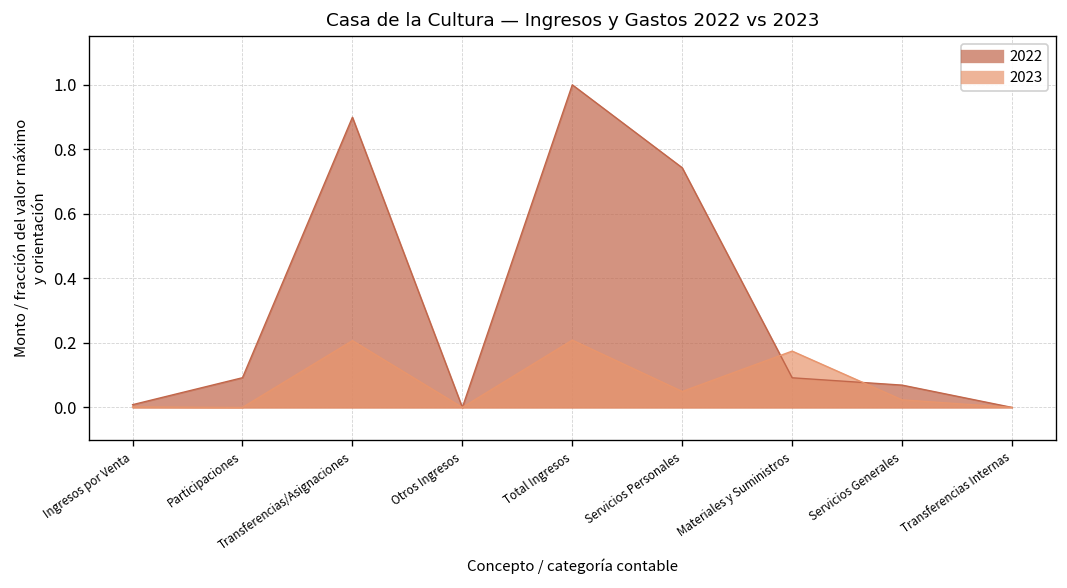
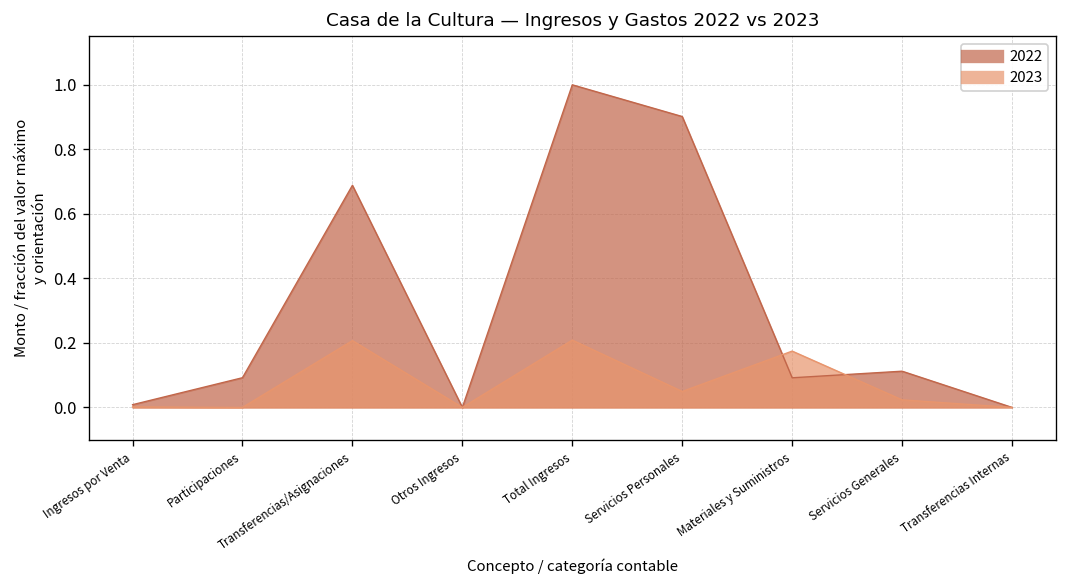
  {
    "2022": {
      "Participaciones": 0.09,
-     "Transferencias/Asignaciones": 0.90,
+     "Transferencias/Asignaciones": 0.69,
      "Total Ingresos": 1.00,
-     "Servicios Personales": 0.74,
+     "Servicios Personales": 0.90,
      "Materiales y Suministros": 0.09,
-     "Servicios Generales": 0.07
+     "Servicios Generales": 0.11
    },
    "2023": {
      "Participaciones": 0.00,
      "Transferencias/Asignaciones": 0.21,
      "Total Ingresos": 0.21,
      "Servicios Personales": 0.05,
      "Materiales y Suministros": 0.17,
      "Servicios Generales": 0.02
    }
  }
